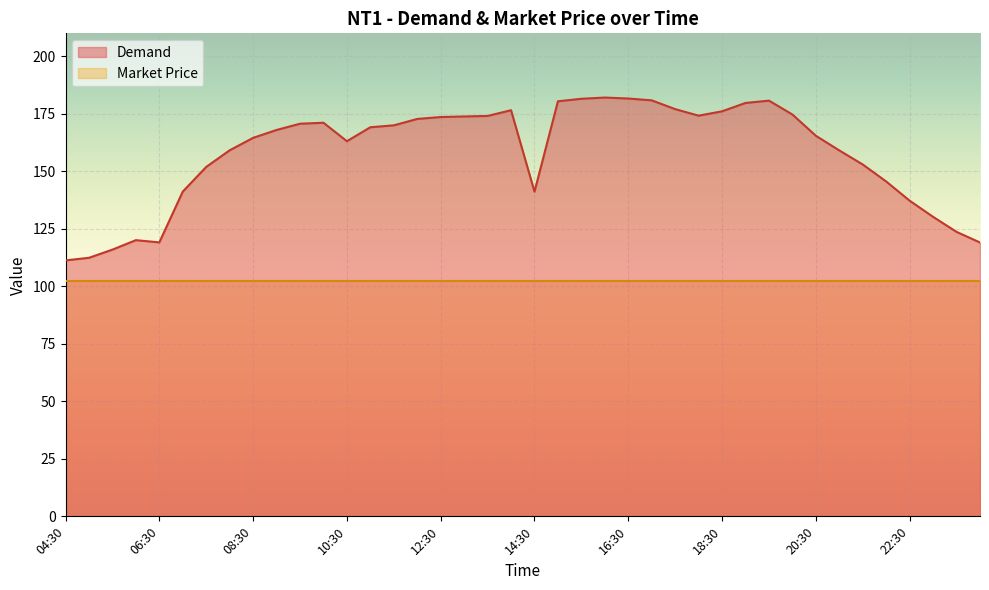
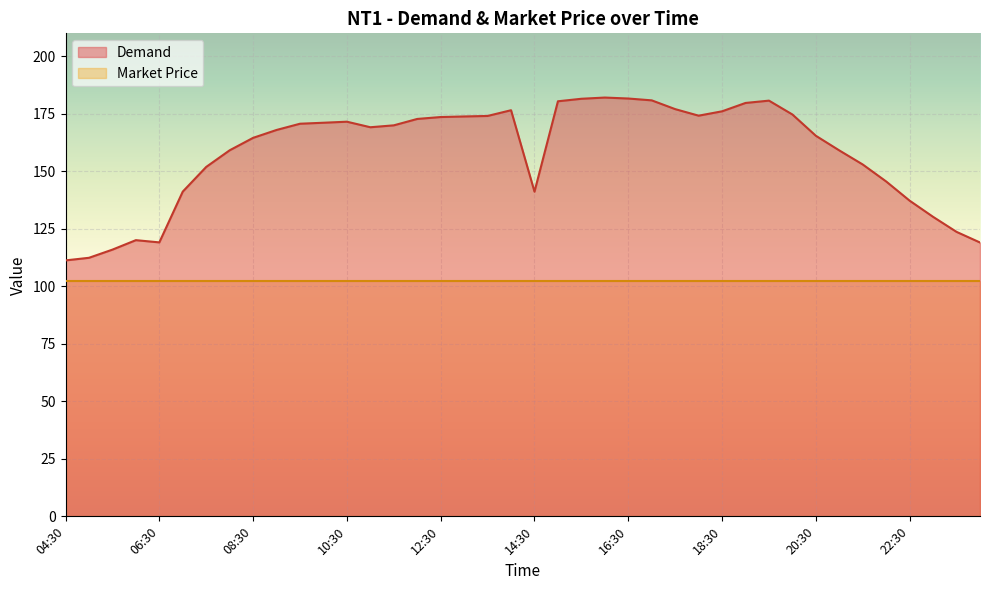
  {
    "Demand": {
      "04:30": 111,
      "06:30": 119,
      "08:30": 165,
-     "10:30": 163,
+     "10:30": 172,
      "12:30": 174,
      "14:30": 141,
      "16:30": 182,
      "18:30": 176,
      "20:30": 165,
      "22:30": 137
    },
    "Market Price": {
      "04:30": 102,
      "06:30": 102,
      "08:30": 102,
      "10:30": 102,
      "12:30": 102,
      "14:30": 102,
      "16:30": 102,
      "18:30": 102,
      "20:30": 102,
      "22:30": 102
    }
  }
